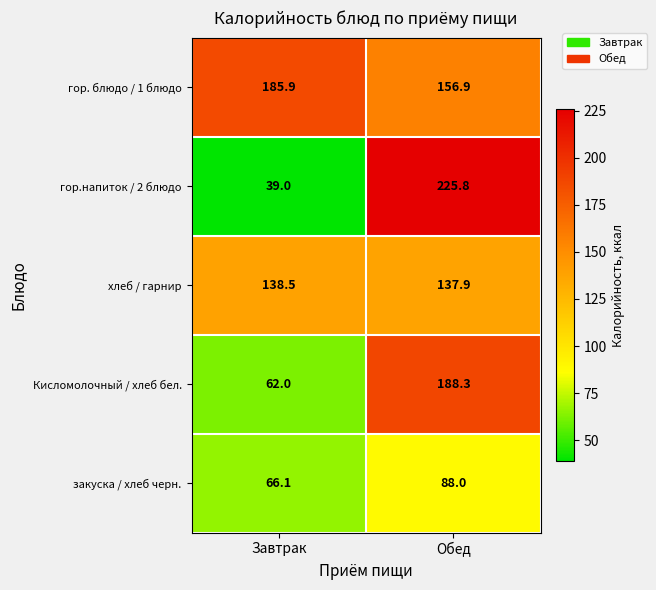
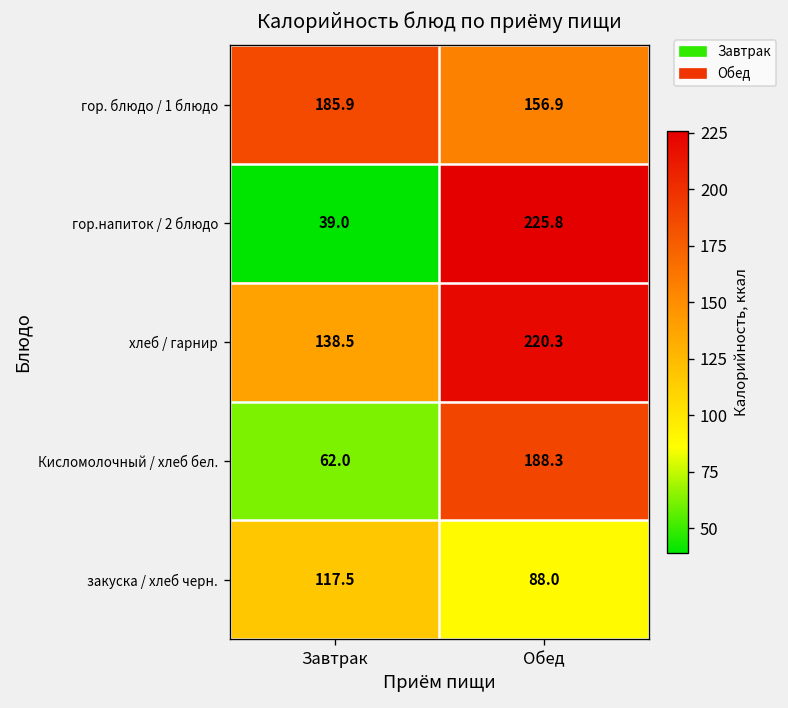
  {
    "гор. блюдо / 1 блюдо": {
      "Завтрак": 185.9,
      "Обед": 156.9
    },
    "гор.напиток / 2 блюдо": {
      "Завтрак": 39.0,
      "Обед": 225.8
    },
    "хлеб / гарнир": {
      "Завтрак": 138.5,
-     "Обед": 137.9
+     "Обед": 220.3
    },
    "Кисломолочный / хлеб бел.": {
      "Завтрак": 62.0,
      "Обед": 188.3
    },
    "закуска / хлеб черн.": {
-     "Завтрак": 66.1,
+     "Завтрак": 117.5,
      "Обед": 88.0
    }
  }
